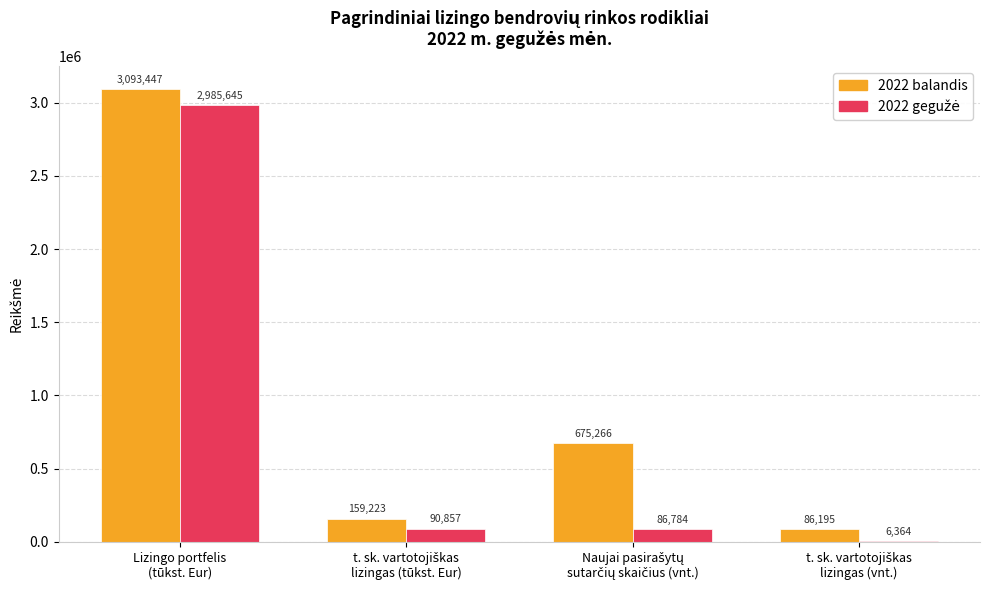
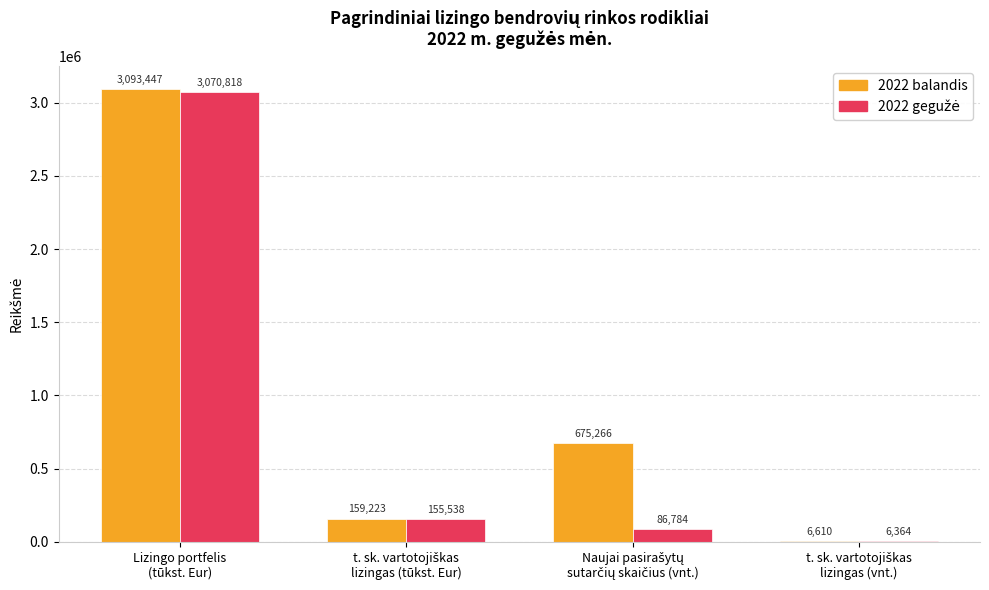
  {
    "2022 balandis": {
      "Lizingo portfelis (tūkst. Eur)": "3,093,447",
      "t. sk. vartotojiškas lizingas (tūkst. Eur)": "159,223",
      "Naujai pasirašytų sutarčių skaičius (vnt.)": "675,266",
-     "t. sk. vartotojiškas lizingas (vnt.)": "86,195"
+     "t. sk. vartotojiškas lizingas (vnt.)": "6,610"
    },
    "2022 gegužė": {
-     "Lizingo portfelis (tūkst. Eur)": "2,985,645",
-     "t. sk. vartotojiškas lizingas (tūkst. Eur)": "90,857",
+     "Lizingo portfelis (tūkst. Eur)": "3,070,818",
+     "t. sk. vartotojiškas lizingas (tūkst. Eur)": "155,538",
      "Naujai pasirašytų sutarčių skaičius (vnt.)": "86,784",
      "t. sk. vartotojiškas lizingas (vnt.)": "6,364"
    }
  }
